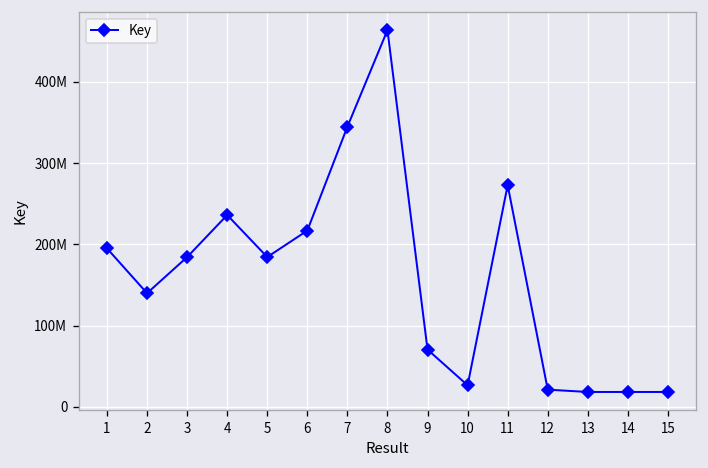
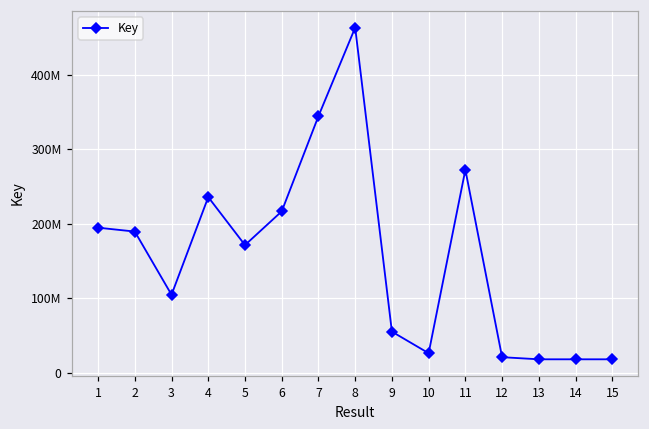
  {
    "1": 190000000,
-   "2": 140000000,
-   "3": 180000000,
+   "2": 190000000,
+   "3": 100000000,
    "4": 240000000,
-   "5": 180000000,
+   "5": 170000000,
    "6": 220000000,
    "7": 340000000,
    "8": 460000000,
-   "9": 70000000,
+   "9": 60000000,
    "10": 30000000,
    "11": 270000000,
    "12": 20000000,
    "13": 20000000,
    "14": 20000000,
    "15": 20000000
  }
